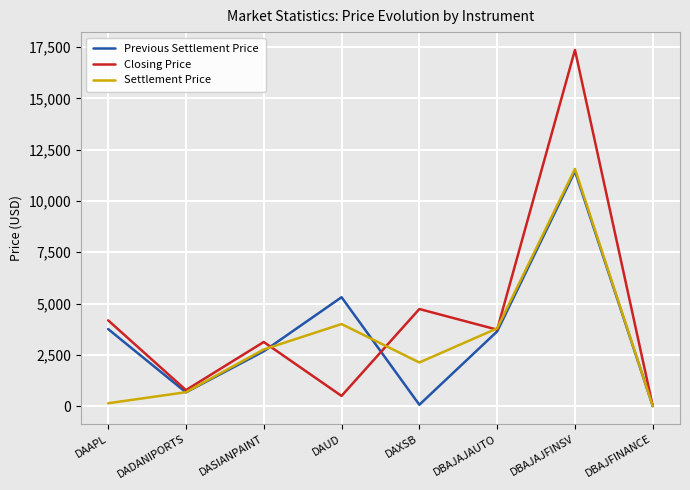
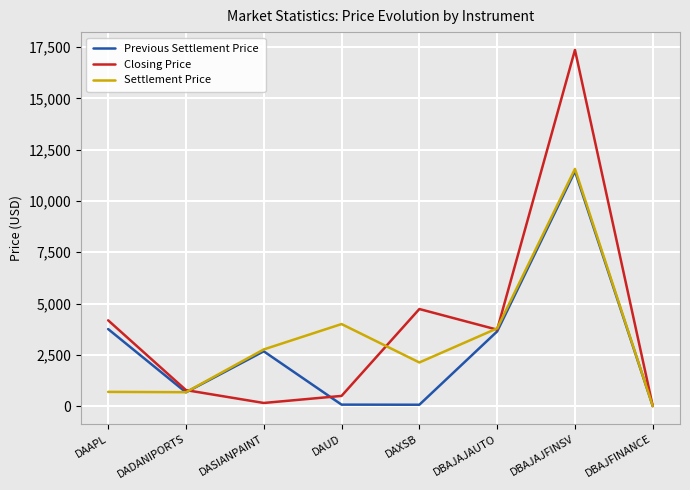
  {
    "Previous Settlement Price": {
      "DAAPL": "3,800",
-     "DAUD": "5,300",
+     "DAUD": "100",
      "DAXSB": "100"
    },
    "Closing Price": {
      "DAAPL": "4,200",
-     "DASIANPAINT": "3,100",
+     "DASIANPAINT": "200",
      "DAUD": "500",
      "DAXSB": "4,700",
      "DBAJAJFINSV": "17,400"
    },
    "Settlement Price": {
-     "DAAPL": "100",
+     "DAAPL": "700",
      "DAUD": "4,000",
      "DAXSB": "2,100"
    }
  }
